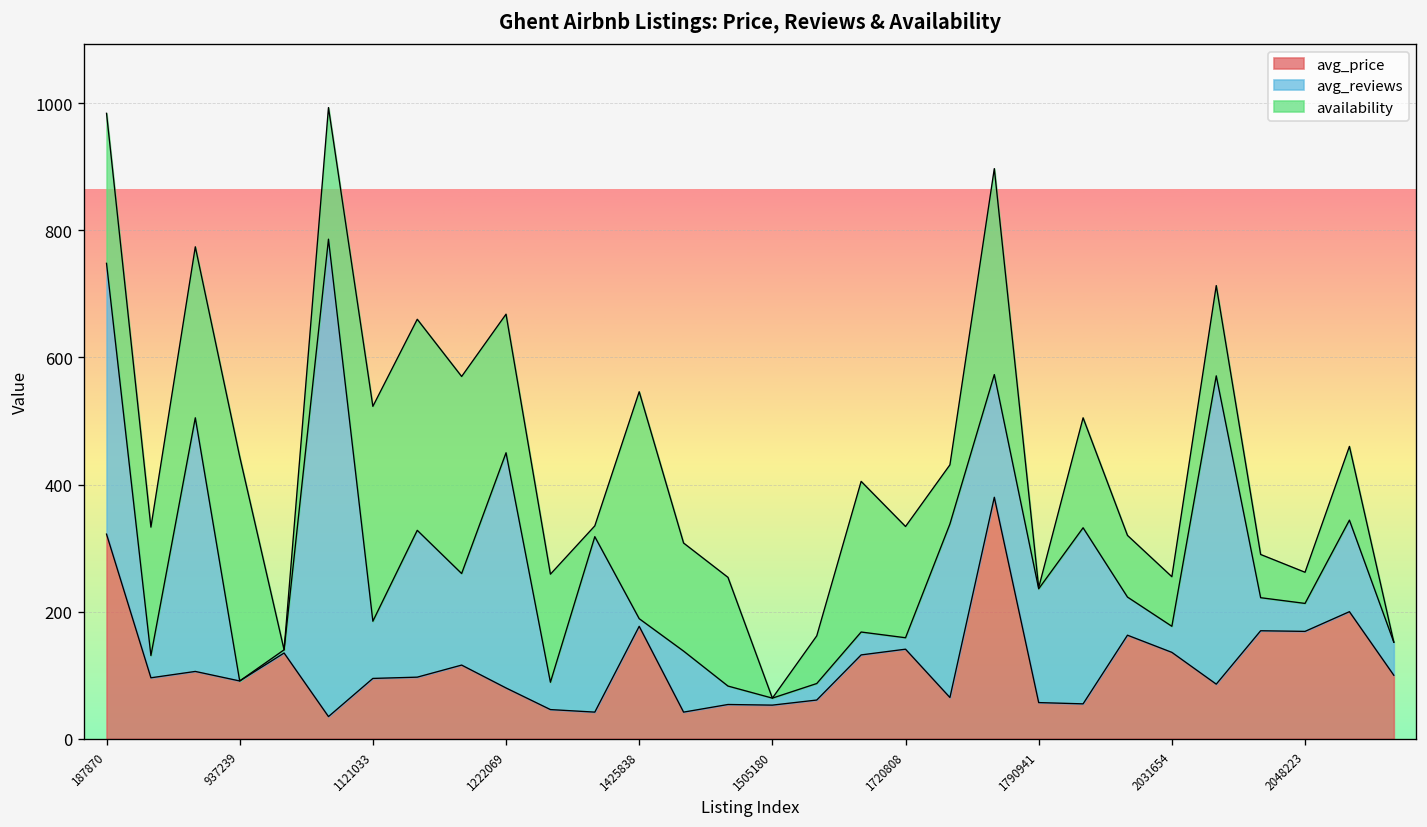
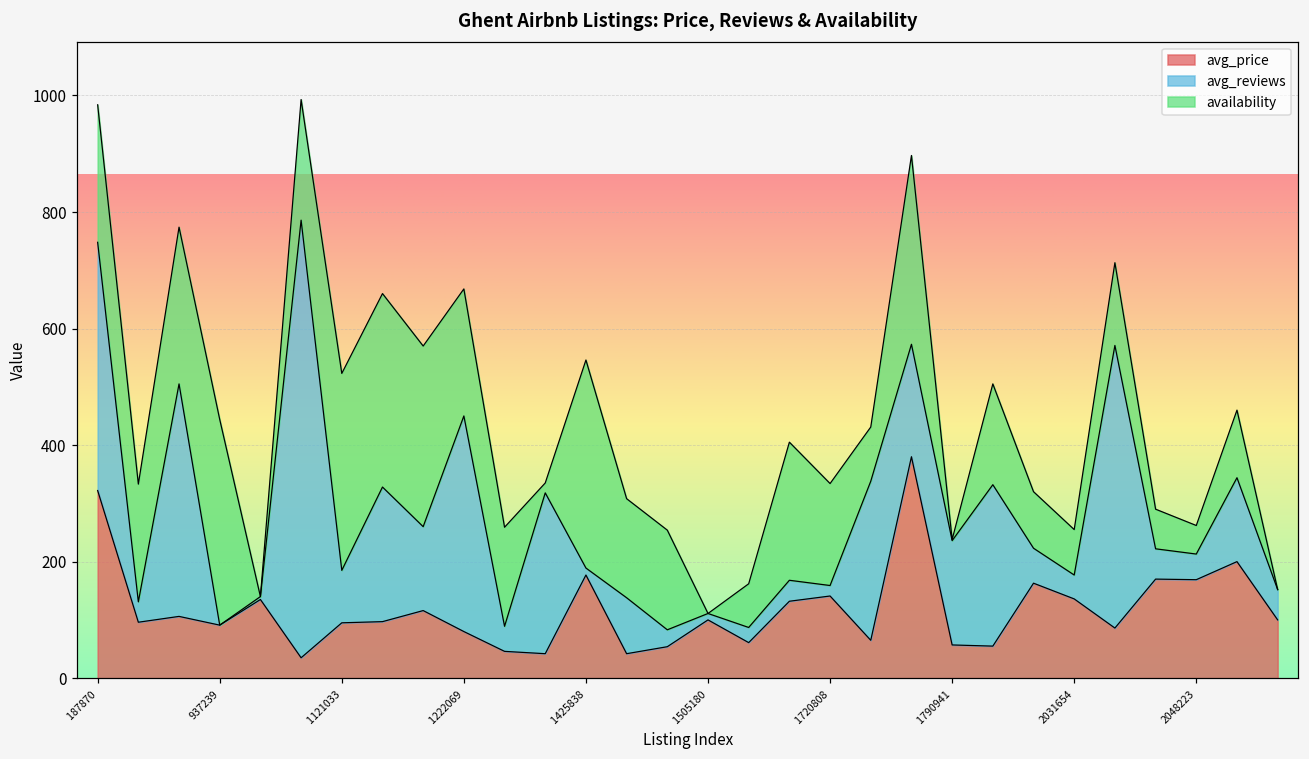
  {
    "avg_price": {
      "187870": 320,
      "1121033": 100,
      "1222069": 80,
      "1425838": 180,
-     "1505180": 50,
+     "1505180": 100,
      "1720808": 140,
      "1790941": 60,
      "2031654": 140,
      "2048223": 170
    },
    "avg_reviews": {
      "187870": 430,
      "1121033": 90,
      "1222069": 370,
      "1425838": 10,
      "1720808": 20,
      "2031654": 40,
      "2048223": 40
    },
    "availability": {
      "187870": 240,
      "937239": 350,
      "1121033": 340,
      "1222069": 220,
      "1425838": 360,
      "1720808": 180,
      "2031654": 80,
      "2048223": 50
    }
  }
